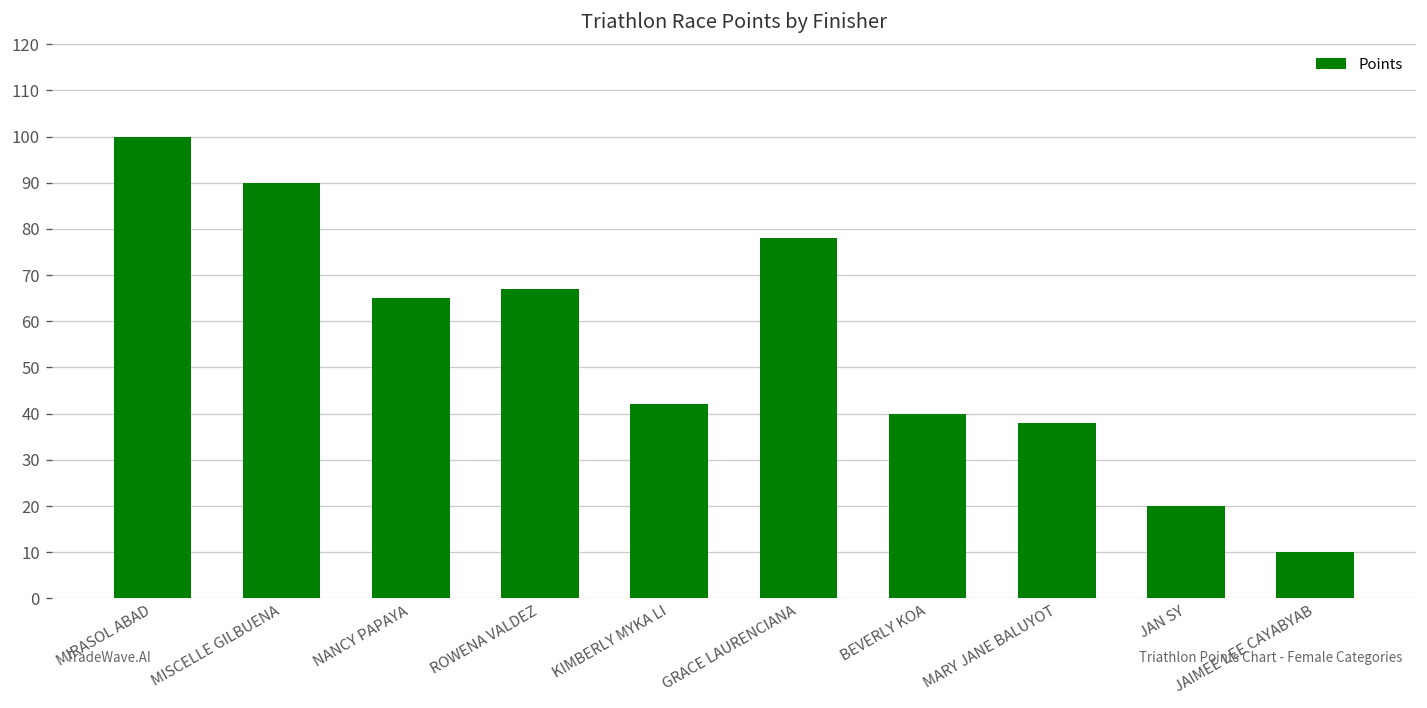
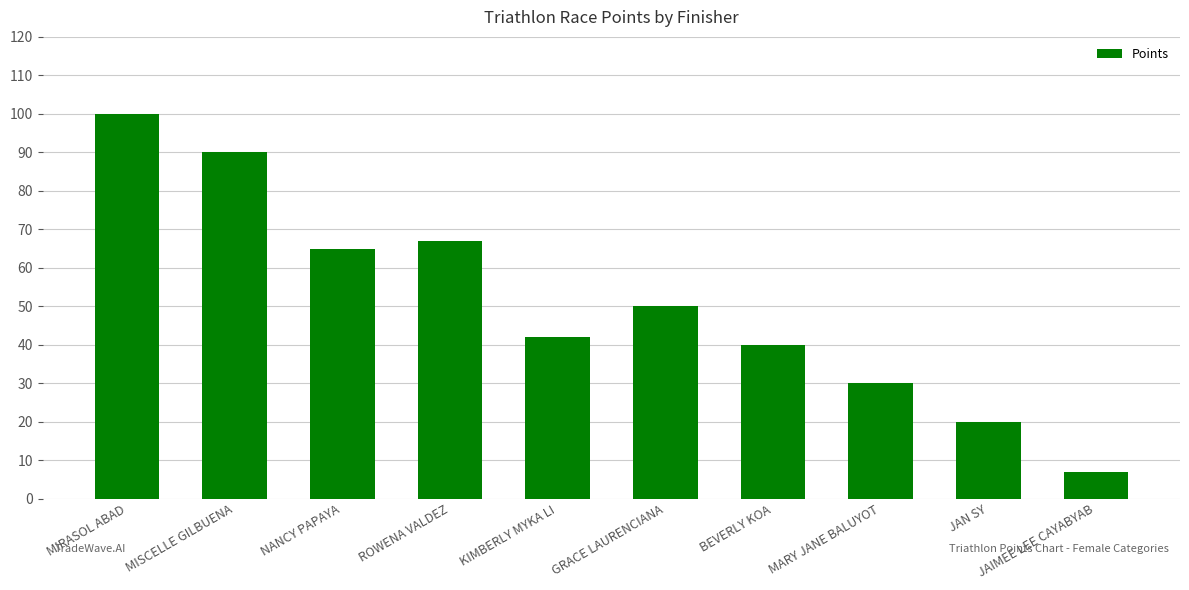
  {
    "MIRASOL ABAD": 100,
    "MISCELLE GILBUENA": 90,
    "NANCY PAPAYA": 65,
    "ROWENA VALDEZ": 67,
    "KIMBERLY MYKA LI": 42,
-   "GRACE LAURENCIANA": 78,
+   "GRACE LAURENCIANA": 50,
    "BEVERLY KOA": 40,
-   "MARY JANE BALUYOT": 38,
+   "MARY JANE BALUYOT": 30,
    "JAN SY": 20,
-   "JAIMEE LEE CAYABYAB": 10
+   "JAIMEE LEE CAYABYAB": 7
  }
